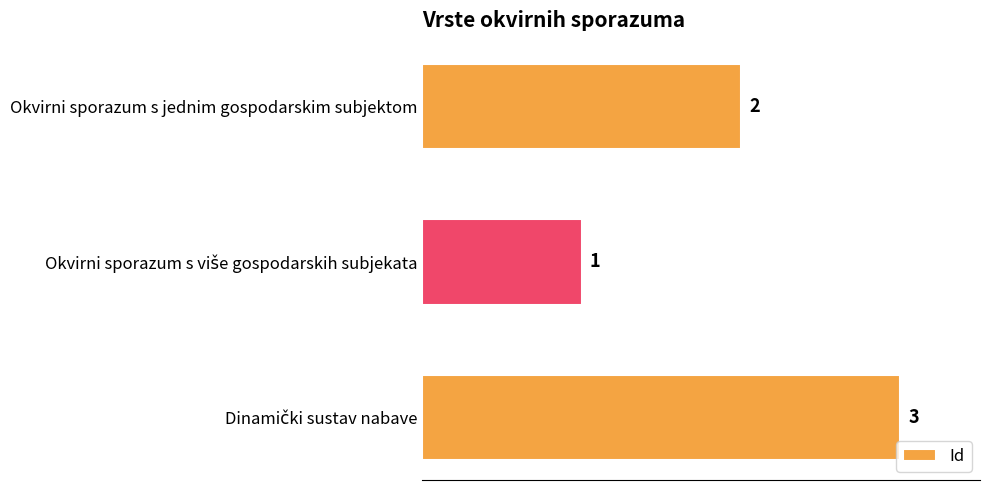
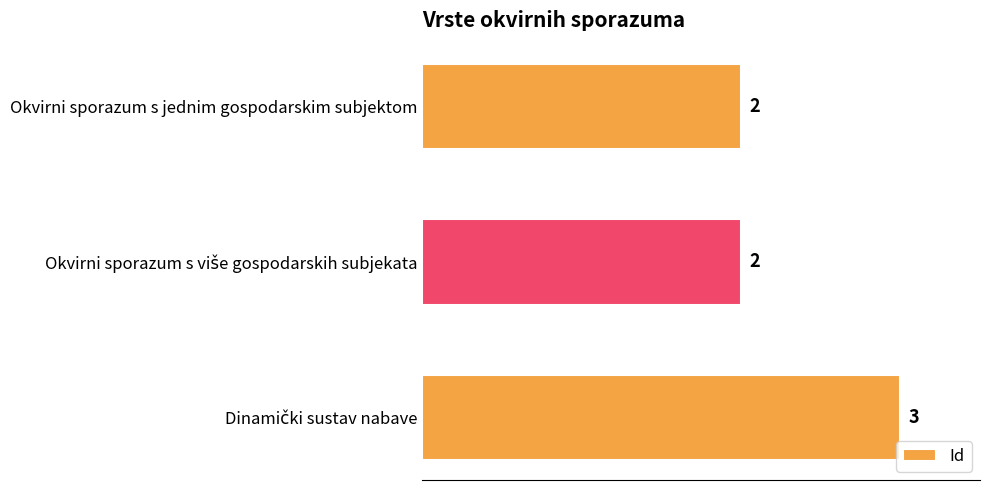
  {
    "Okvirni sporazum s jednim gospodarskim subjektom": 2,
-   "Okvirni sporazum s više gospodarskih subjekata": 1,
+   "Okvirni sporazum s više gospodarskih subjekata": 2,
    "Dinamički sustav nabave": 3
  }
